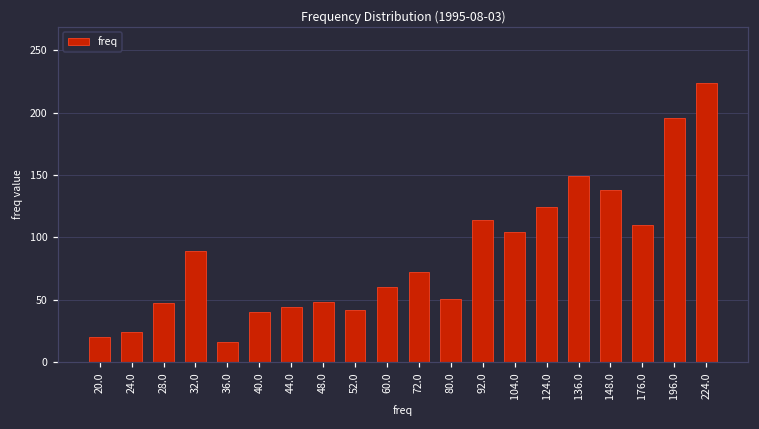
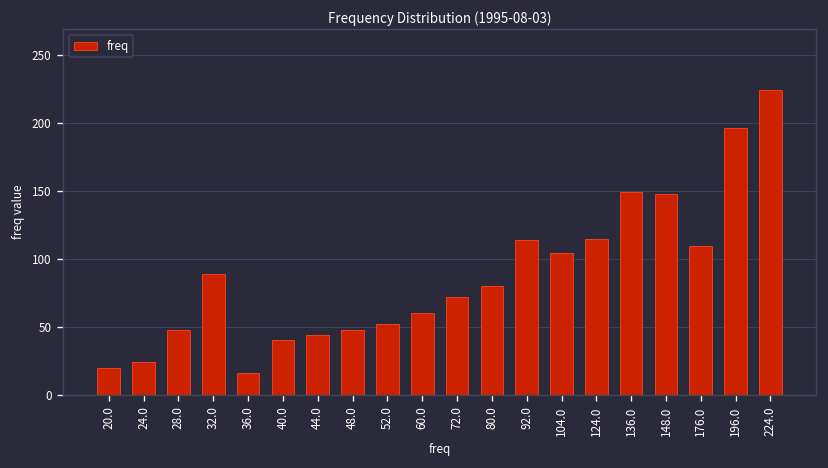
  {
    "20.0": 20,
    "24.0": 24,
    "28.0": 48,
    "32.0": 89,
    "36.0": 16,
    "40.0": 40,
    "44.0": 44,
    "48.0": 48,
-   "52.0": 42,
+   "52.0": 52,
    "60.0": 60,
    "72.0": 72,
-   "80.0": 51,
+   "80.0": 80,
    "92.0": 114,
    "104.0": 104,
-   "124.0": 124,
+   "124.0": 115,
    "136.0": 150,
-   "148.0": 138,
+   "148.0": 148,
    "176.0": 110,
    "196.0": 196,
    "224.0": 224
  }
